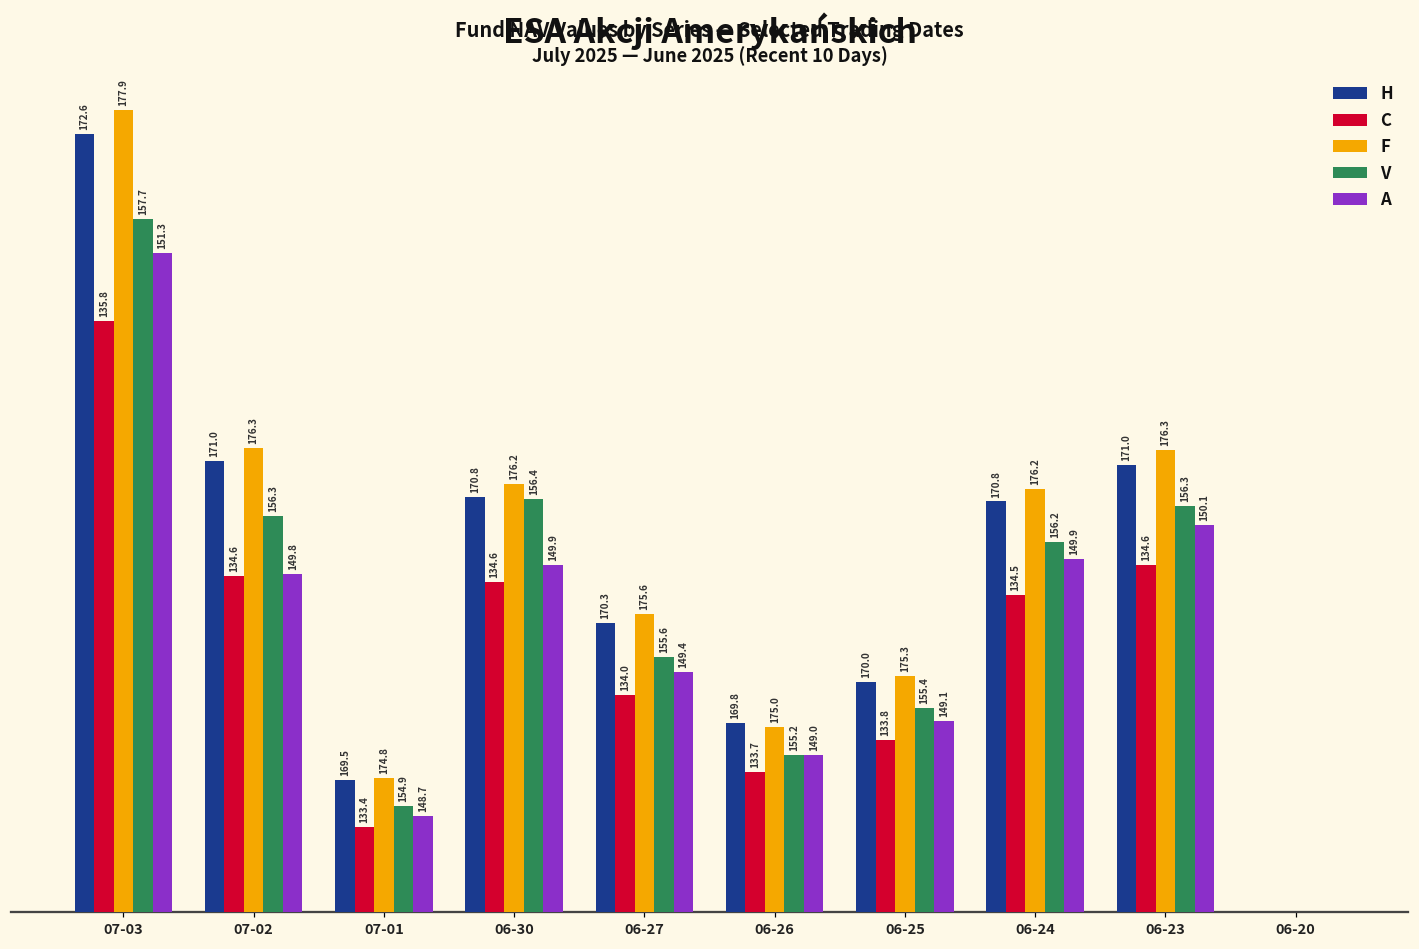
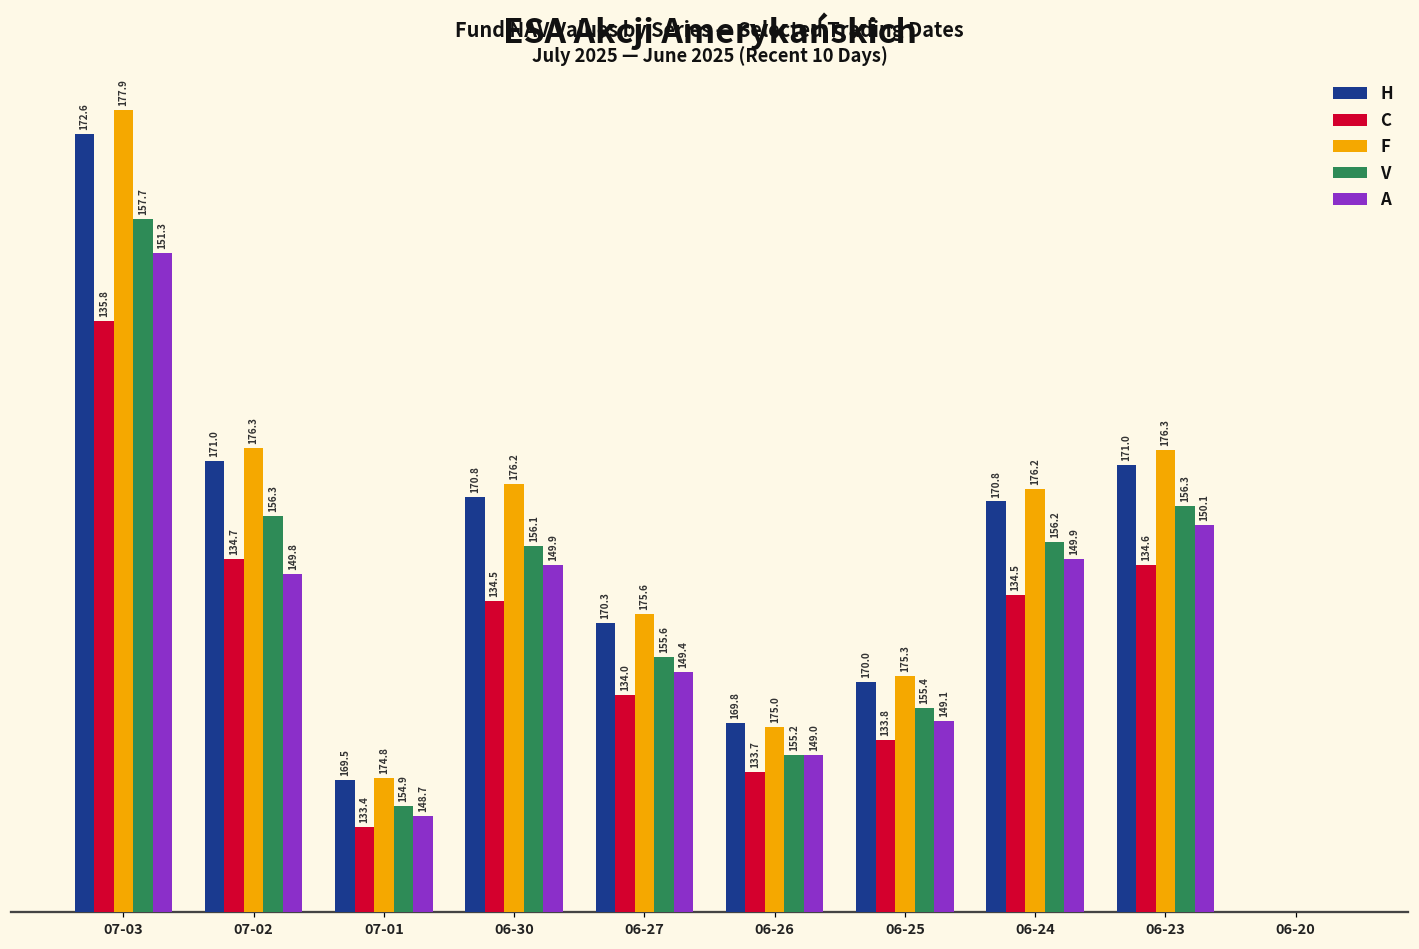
  {
    "C": {
-     "07-02": 134.6,
-     "06-30": 134.6
+     "07-02": 134.7,
+     "06-30": 134.5
    },
    "V": {
-     "06-30": 156.4
+     "06-30": 156.1
    }
  }
